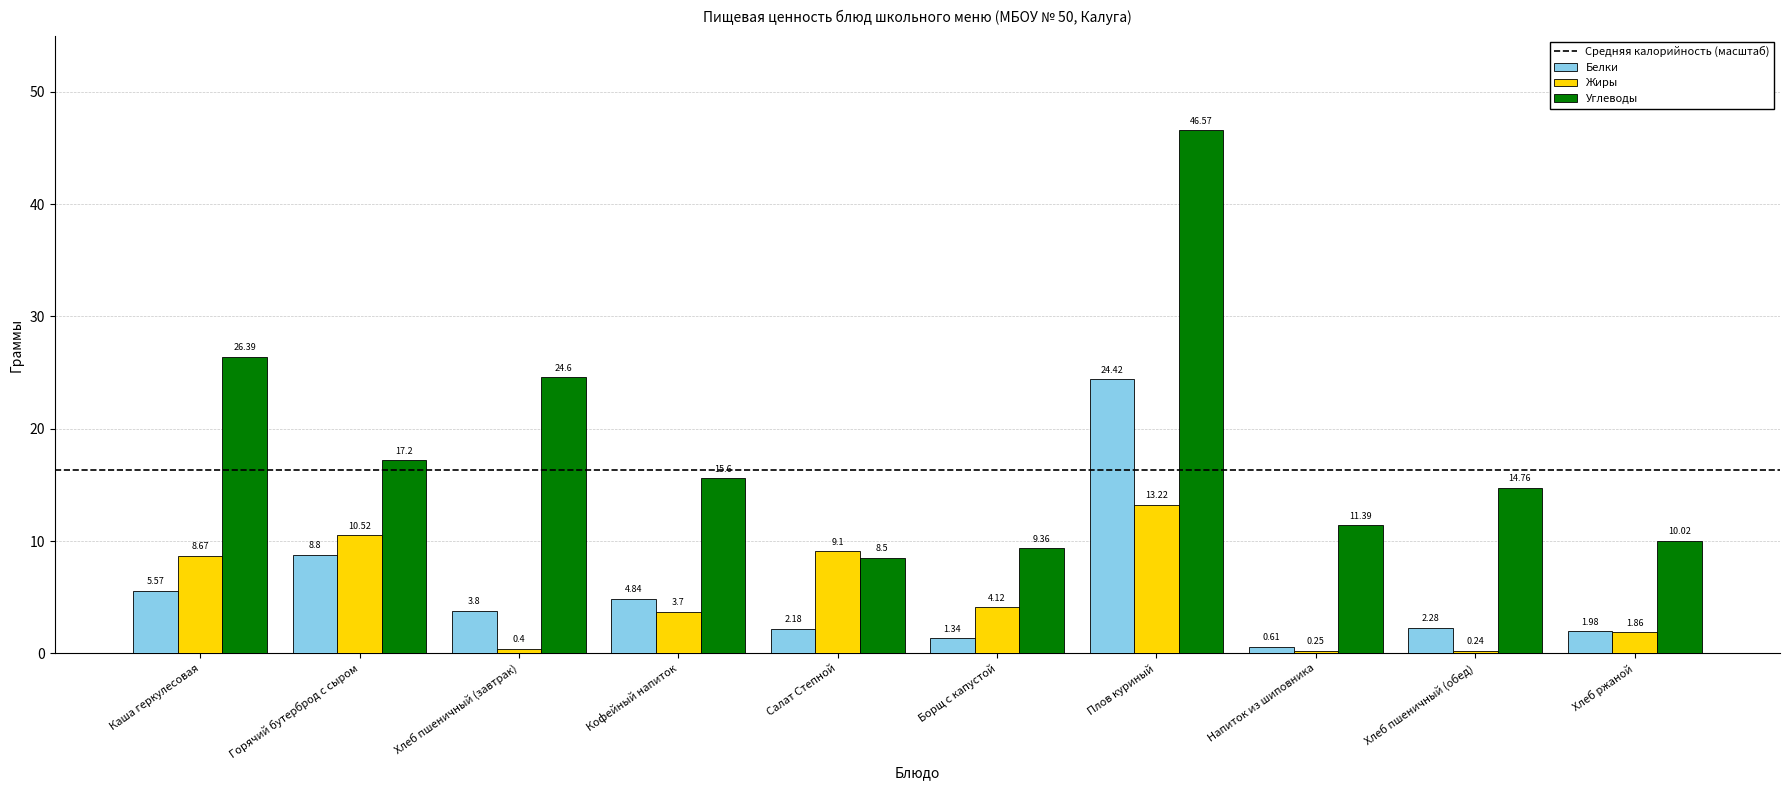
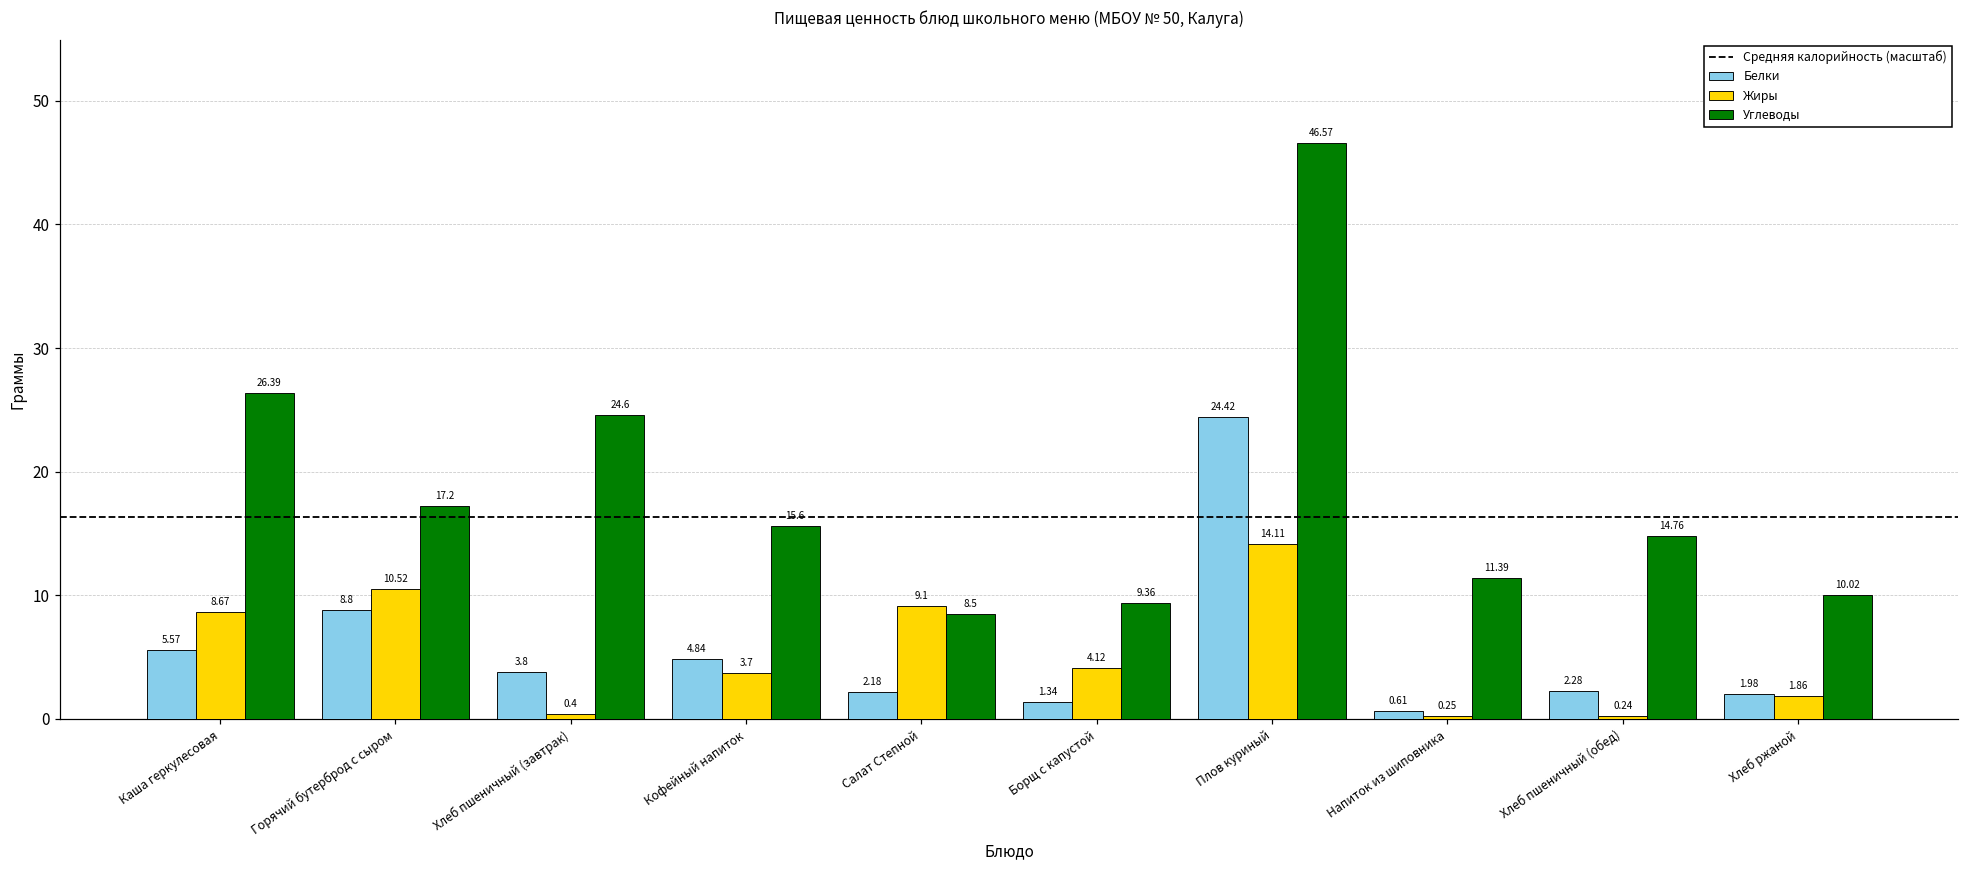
  {
    "Белки": {
      "Каша геркулесовая": 5.57,
      "Горячий бутерброд с сыром": 8.8,
      "Хлеб пшеничный (завтрак)": 3.8,
      "Кофейный напиток": 4.84,
      "Салат Степной": 2.18,
      "Борщ с капустой": 1.34,
      "Плов куриный": 24.42,
      "Напиток из шиповника": 0.61,
      "Хлеб пшеничный (обед)": 2.28,
      "Хлеб ржаной": 1.98
    },
    "Жиры": {
      "Каша геркулесовая": 8.67,
      "Горячий бутерброд с сыром": 10.52,
      "Хлеб пшеничный (завтрак)": 0.4,
      "Кофейный напиток": 3.7,
      "Салат Степной": 9.1,
      "Борщ с капустой": 4.12,
-     "Плов куриный": 13.22,
+     "Плов куриный": 14.11,
      "Напиток из шиповника": 0.25,
      "Хлеб пшеничный (обед)": 0.24,
      "Хлеб ржаной": 1.86
    },
    "Углеводы": {
      "Каша геркулесовая": 26.39,
      "Горячий бутерброд с сыром": 17.2,
      "Хлеб пшеничный (завтрак)": 24.6,
      "Кофейный напиток": 15.6,
      "Салат Степной": 8.5,
      "Борщ с капустой": 9.36,
      "Плов куриный": 46.57,
      "Напиток из шиповника": 11.39,
      "Хлеб пшеничный (обед)": 14.76,
      "Хлеб ржаной": 10.02
    }
  }
